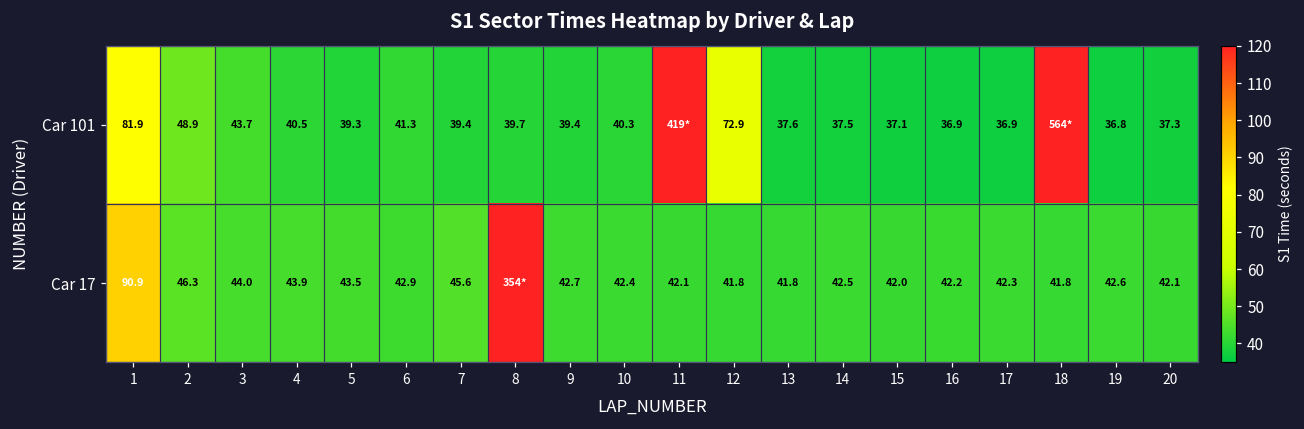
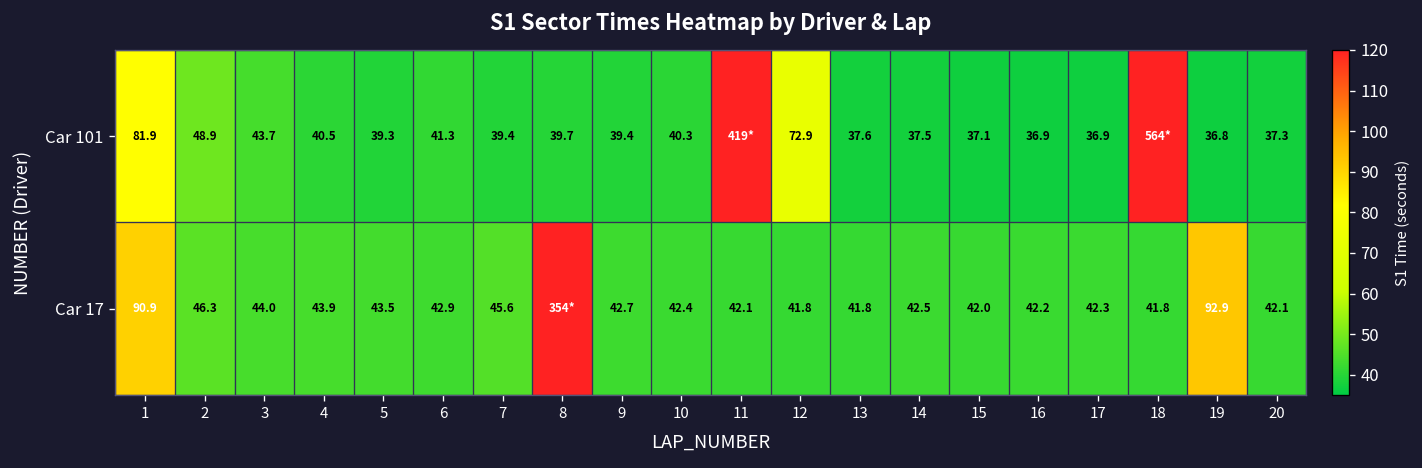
  {
    "Car 101": {
      "1": "81.9",
      "2": "48.9",
      "3": "43.7",
      "4": "40.5",
      "5": "39.3",
      "6": "41.3",
      "7": "39.4",
      "8": "39.7",
      "9": "39.4",
      "10": "40.3",
      "11": "419*",
      "12": "72.9",
      "13": "37.6",
      "14": "37.5",
      "15": "37.1",
      "16": "36.9",
      "17": "36.9",
      "18": "564*",
      "19": "36.8",
      "20": "37.3"
    },
    "Car 17": {
      "1": "90.9",
      "2": "46.3",
      "3": "44.0",
      "4": "43.9",
      "5": "43.5",
      "6": "42.9",
      "7": "45.6",
      "8": "354*",
      "9": "42.7",
      "10": "42.4",
      "11": "42.1",
      "12": "41.8",
      "13": "41.8",
      "14": "42.5",
      "15": "42.0",
      "16": "42.2",
      "17": "42.3",
      "18": "41.8",
-     "19": "42.6",
+     "19": "92.9",
      "20": "42.1"
    }
  }
